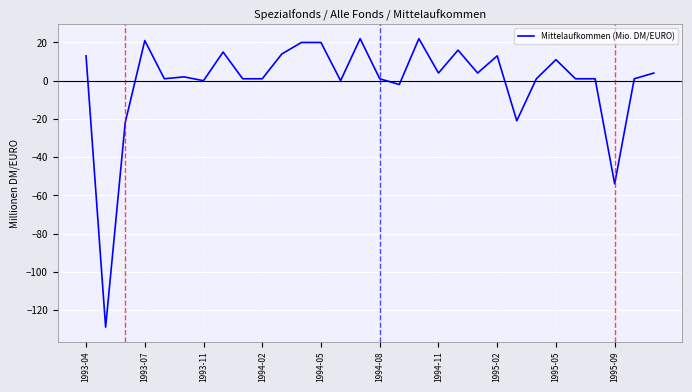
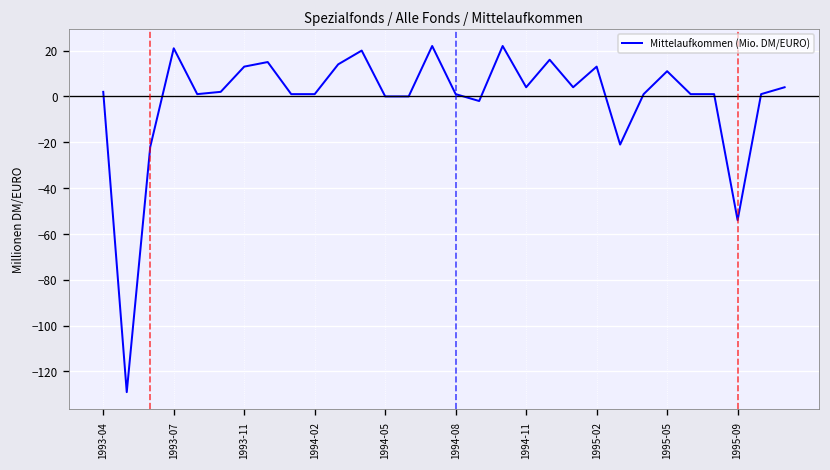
  {
-   "1993-04": 13,
+   "1993-04": 2,
    "1993-07": 21,
-   "1993-11": 0,
+   "1993-11": 13,
    "1994-02": 1,
-   "1994-05": 20,
+   "1994-05": 0,
    "1994-08": 1,
    "1994-11": 4,
    "1995-02": 13,
    "1995-05": 11,
    "1995-09": -54
  }
